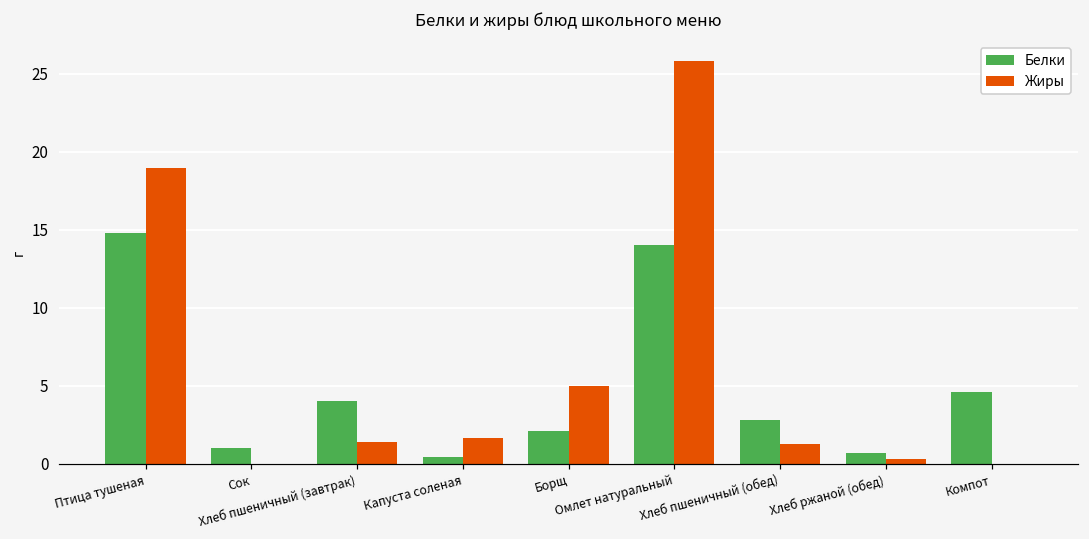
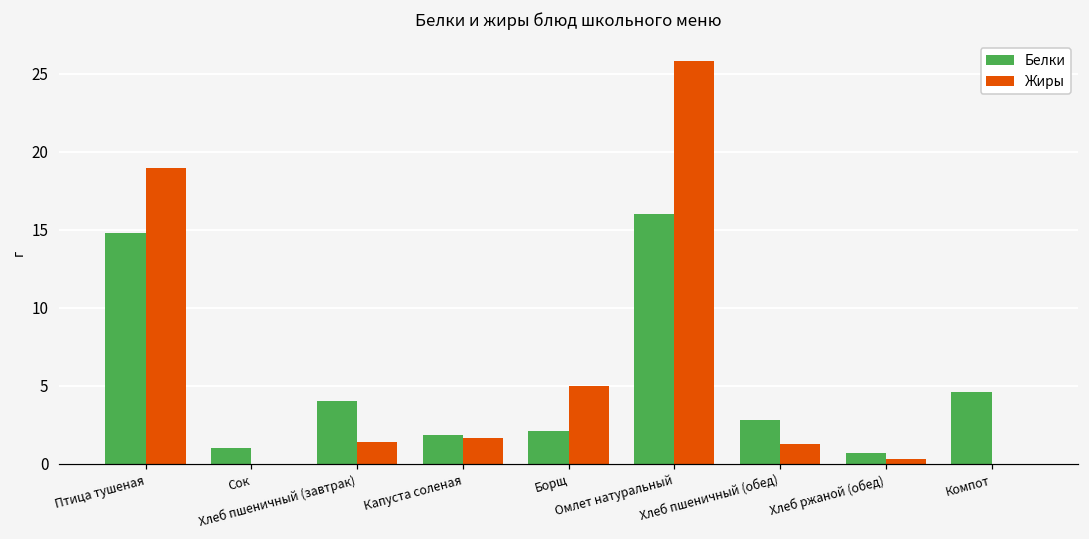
  {
    "Белки": {
      "Птица тушеная": 14.8,
      "Сок": 1.0,
      "Хлеб пшеничный (завтрак)": 4.0,
-     "Капуста соленая": 0.4,
+     "Капуста соленая": 1.8,
      "Борщ": 2.1,
-     "Омлет натуральный": 14,
+     "Омлет натуральный": 16,
      "Хлеб пшеничный (обед)": 2.8,
      "Хлеб ржаной (обед)": 0.7,
      "Компот": 4.6
    },
    "Жиры": {
      "Птица тушеная": 19.0,
      "Сок": 0.0,
      "Хлеб пшеничный (завтрак)": 1.4,
      "Капуста соленая": 1.6,
      "Борщ": 5.0,
      "Омлет натуральный": 25.8,
      "Хлеб пшеничный (обед)": 1.3,
      "Хлеб ржаной (обед)": 0.3,
      "Компот": 0.0
    }
  }
